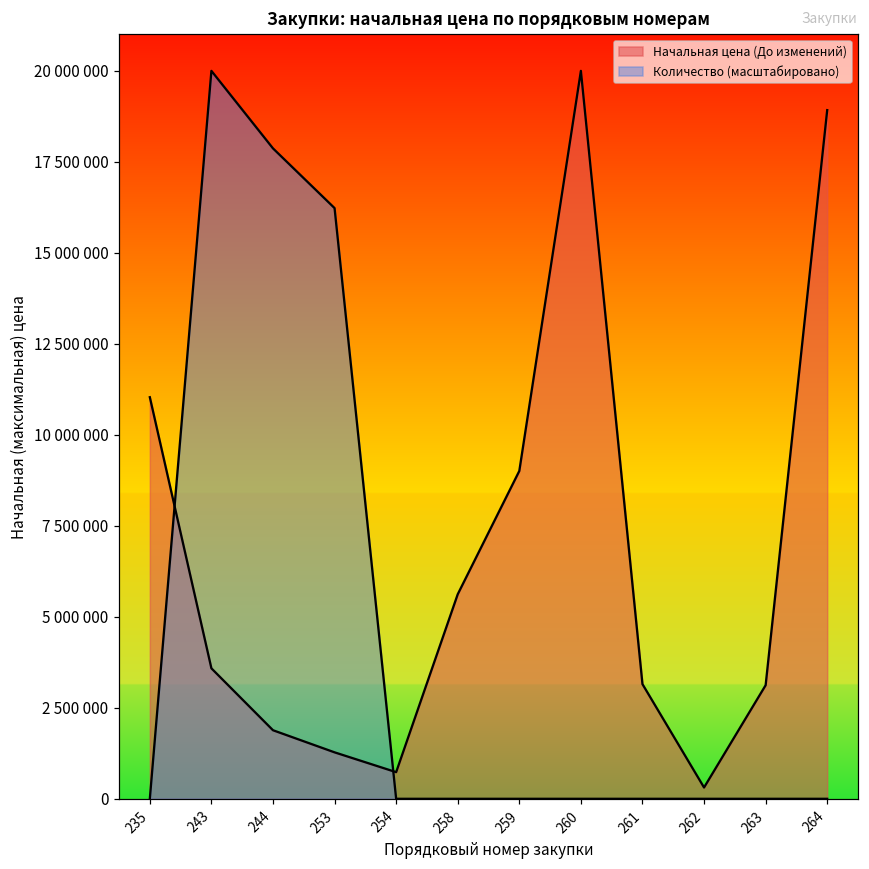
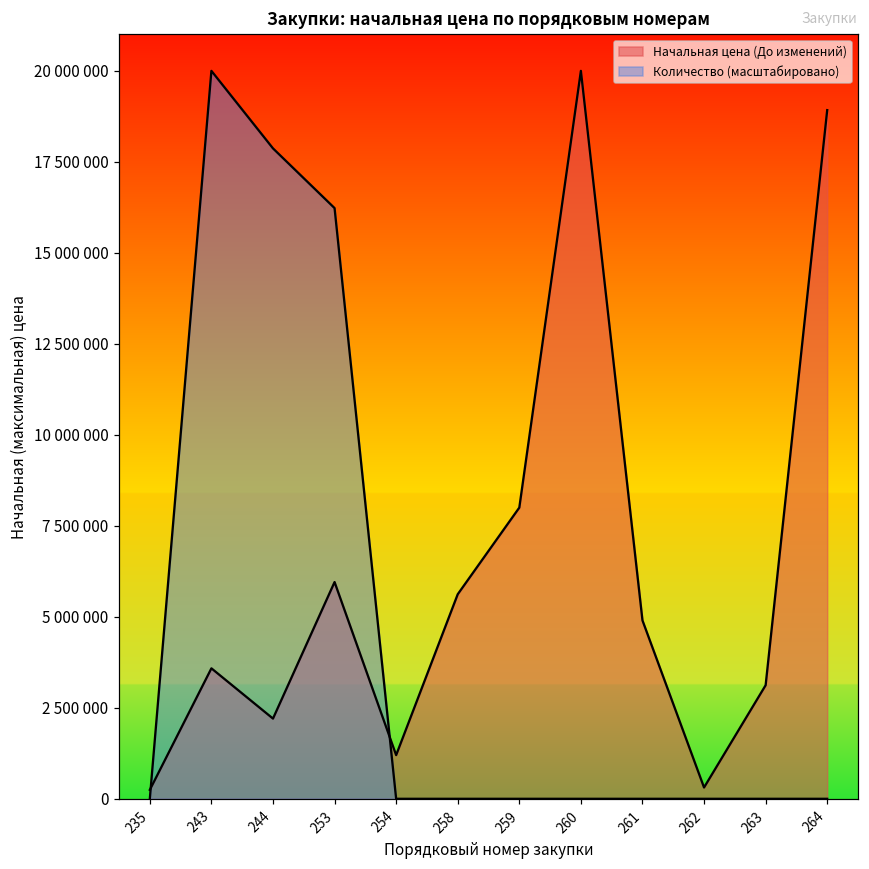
  {
    "Начальная цена (До изменений)": {
-     "235": 11000000,
+     "235": 200000,
      "243": 3600000,
-     "244": 1900000,
-     "253": 1300000,
-     "254": 700000,
+     "244": 2200000,
+     "253": 6000000,
+     "254": 1200000,
      "258": 5600000,
-     "259": 9000000,
+     "259": 8000000,
      "260": 20000000,
-     "261": 3200000,
+     "261": 4900000,
      "262": 300000,
      "263": 3100000,
      "264": 18900000
    },
    "Количество (масштабировано)": {
      "235": 0,
      "243": 20000000,
      "244": 17900000,
      "253": 16200000,
      "254": 0,
      "258": 0,
      "259": 0,
      "260": 0,
      "261": 0,
      "262": 0,
      "263": 0,
      "264": 0
    }
  }
